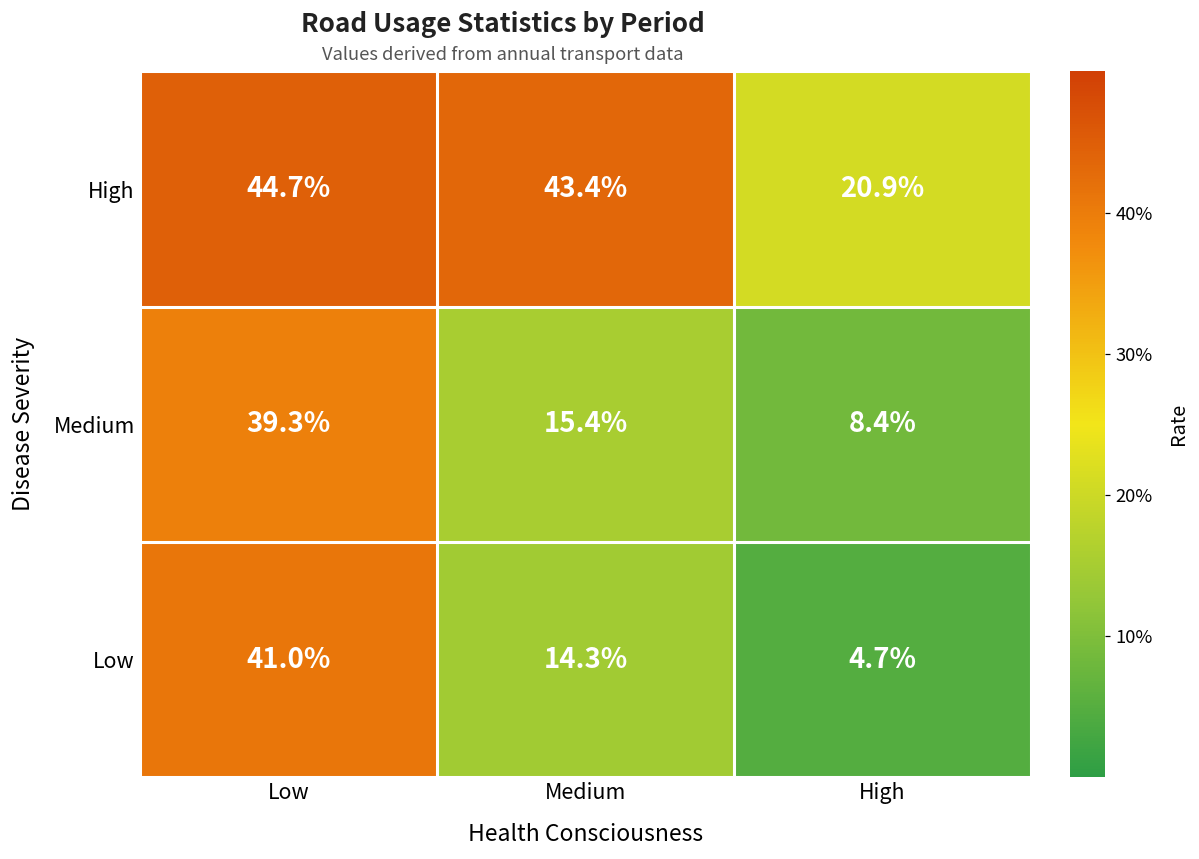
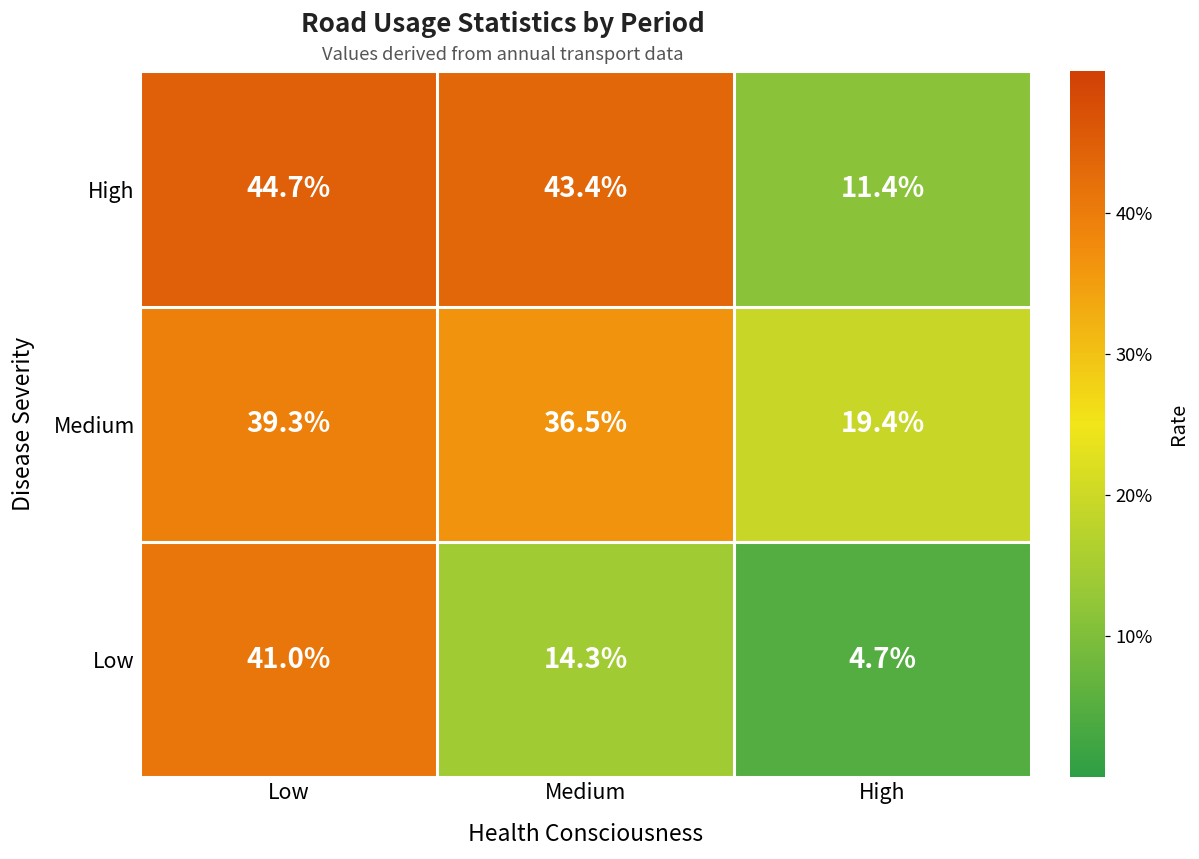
  {
    "High": {
      "Low": "44.7%",
      "Medium": "43.4%",
-     "High": "20.9%"
+     "High": "11.4%"
    },
    "Medium": {
      "Low": "39.3%",
-     "Medium": "15.4%",
-     "High": "8.4%"
+     "Medium": "36.5%",
+     "High": "19.4%"
    },
    "Low": {
      "Low": "41.0%",
      "Medium": "14.3%",
      "High": "4.7%"
    }
  }
